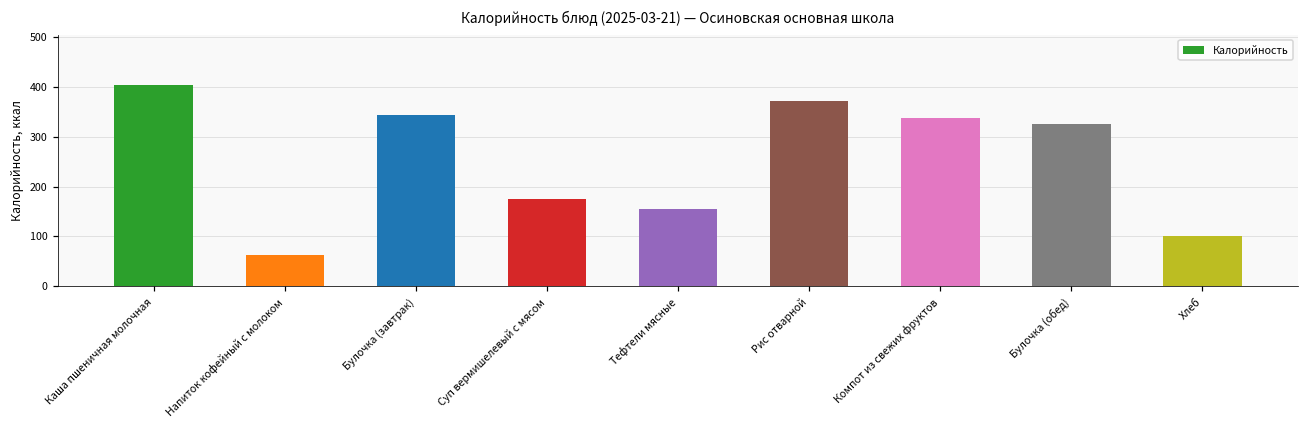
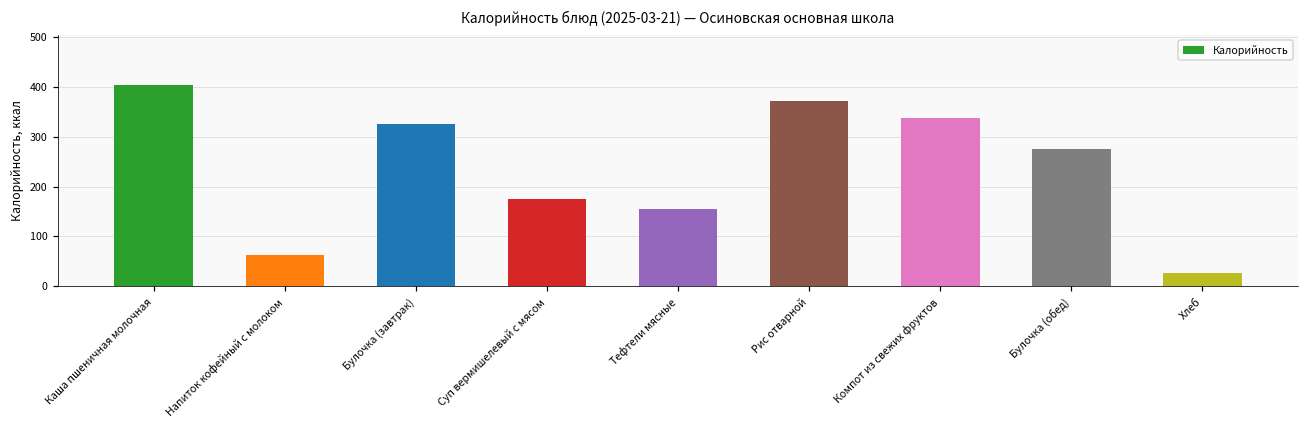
  {
    "Каша пшеничная молочная": 400,
    "Напиток кофейный с молоком": 60,
-   "Булочка (завтрак)": 340,
+   "Булочка (завтрак)": 330,
    "Суп вермишелевый с мясом": 180,
    "Тефтели мясные": 150,
    "Рис отварной": 370,
    "Компот из свежих фруктов": 340,
-   "Булочка (обед)": 330,
-   "Хлеб": 100
+   "Булочка (обед)": 280,
+   "Хлеб": 30
  }
